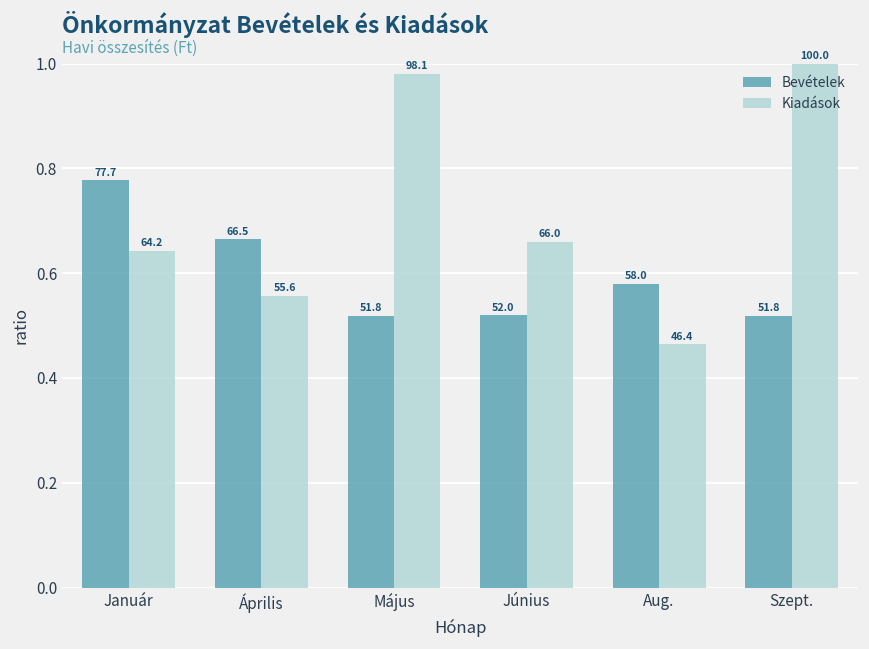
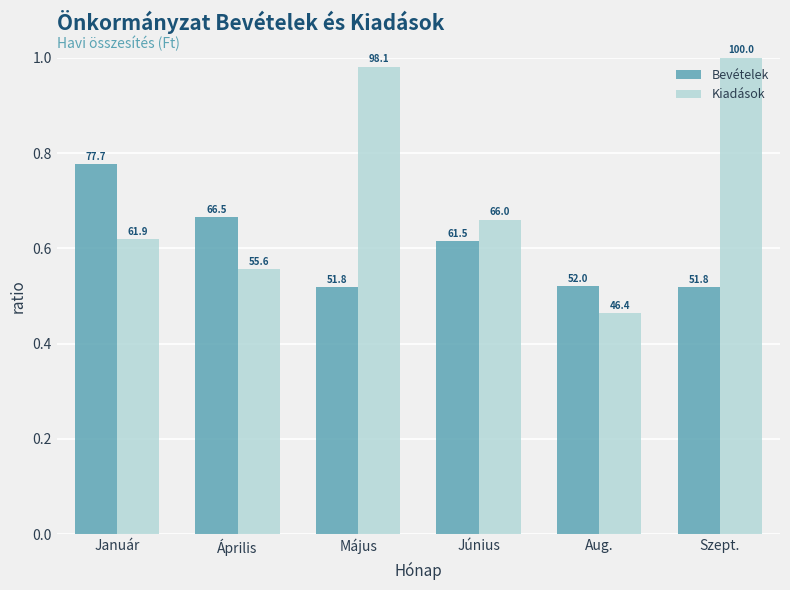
  {
    "Bevételek": {
-     "Június": 52.0,
-     "Aug.": 58.0
+     "Június": 61.5,
+     "Aug.": 52.0
    },
    "Kiadások": {
-     "Január": 64.2
+     "Január": 61.9
    }
  }
